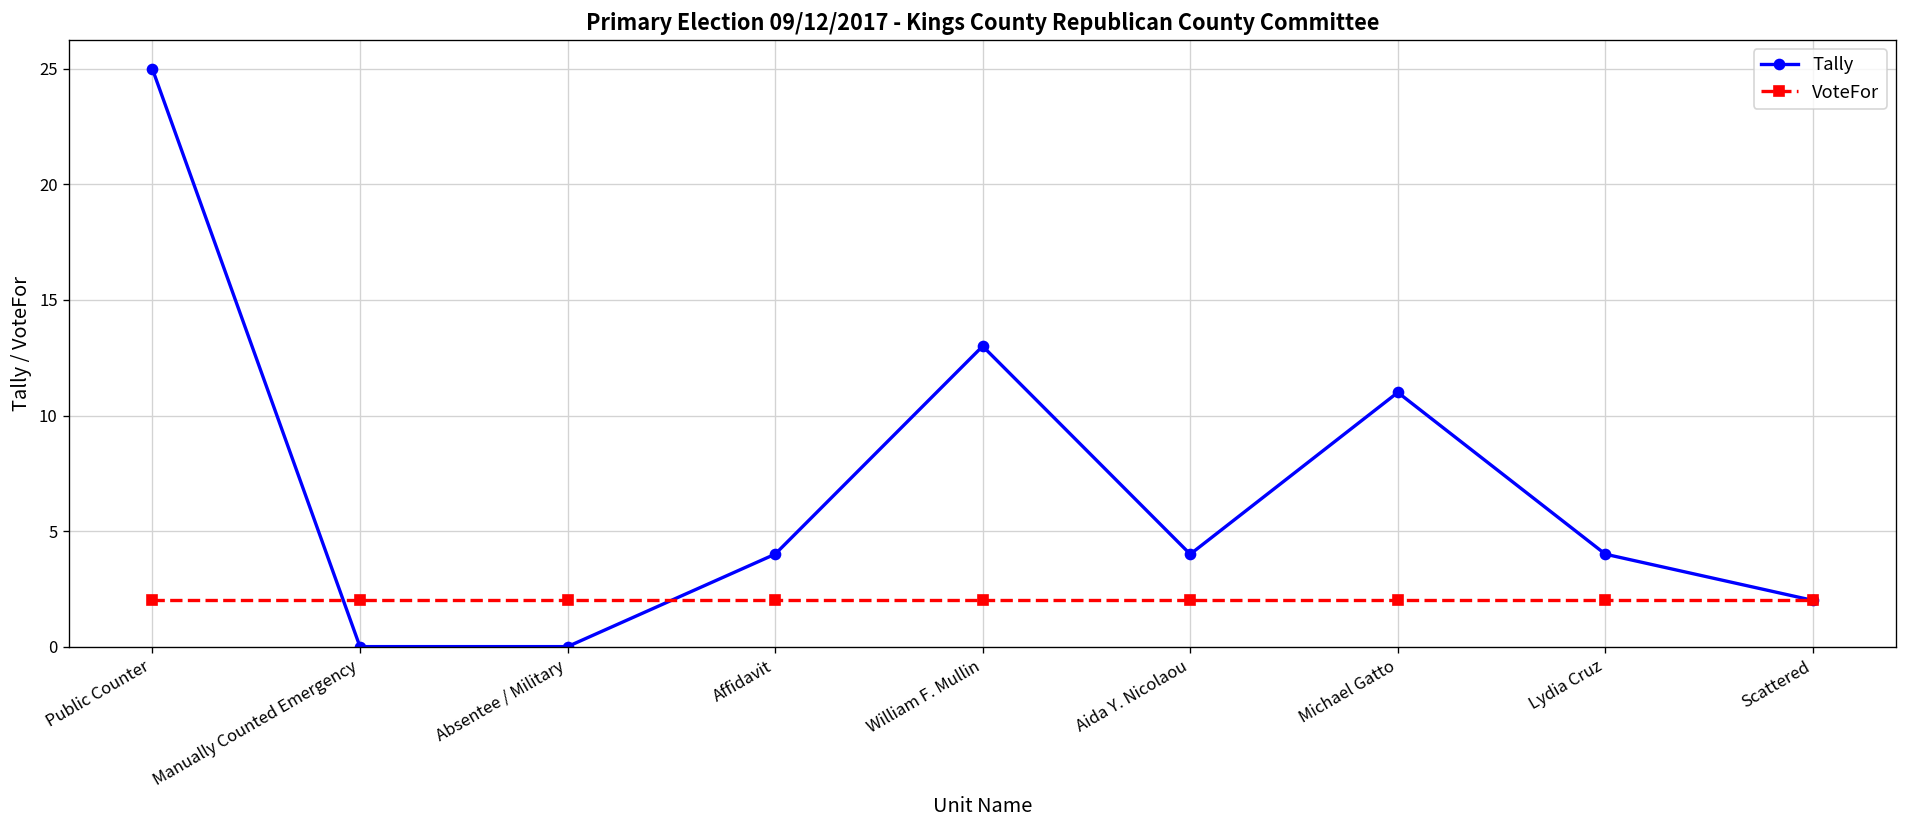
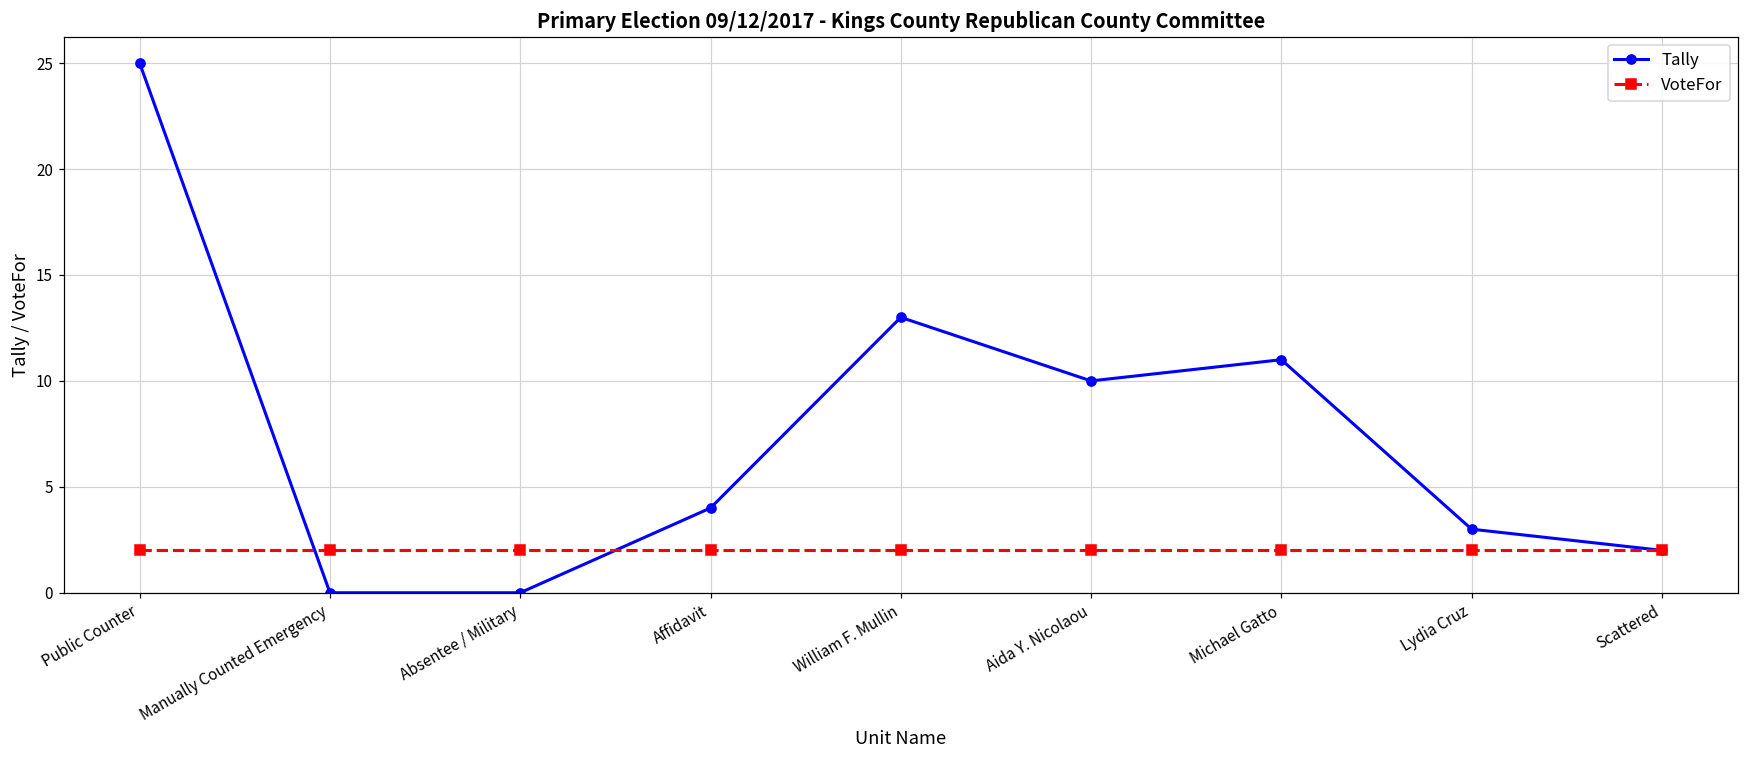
  {
    "Tally": {
      "Public Counter": 25,
      "Manually Counted Emergency": 0,
      "Absentee / Military": 0,
      "Affidavit": 4,
      "William F. Mullin": 13,
-     "Aida Y. Nicolaou": 4,
+     "Aida Y. Nicolaou": 10,
      "Michael Gatto": 11,
-     "Lydia Cruz": 4
+     "Lydia Cruz": 3
    },
    "VoteFor": {
      "Public Counter": 2,
      "Manually Counted Emergency": 2,
      "Absentee / Military": 2,
      "Affidavit": 2,
      "William F. Mullin": 2,
      "Aida Y. Nicolaou": 2,
      "Michael Gatto": 2,
      "Lydia Cruz": 2
    }
  }
